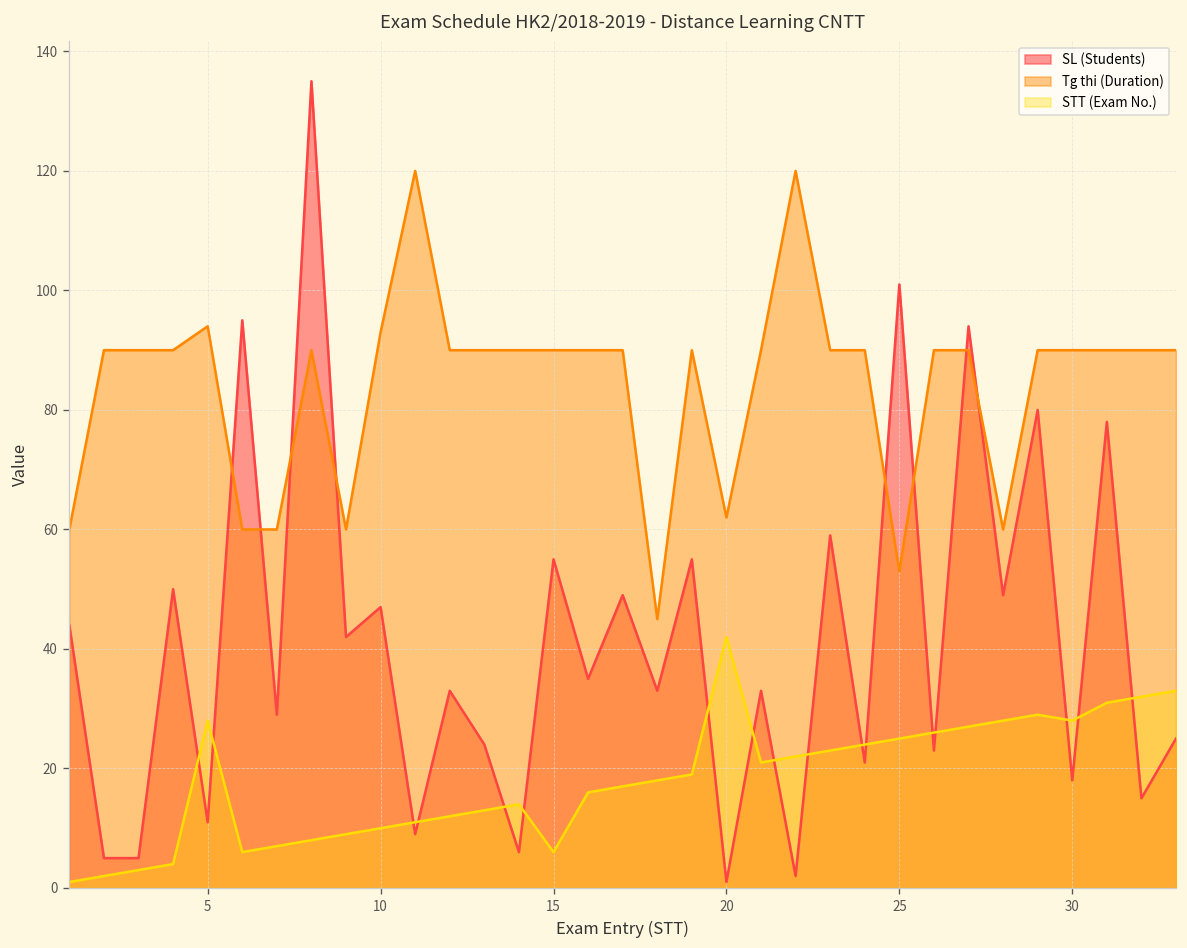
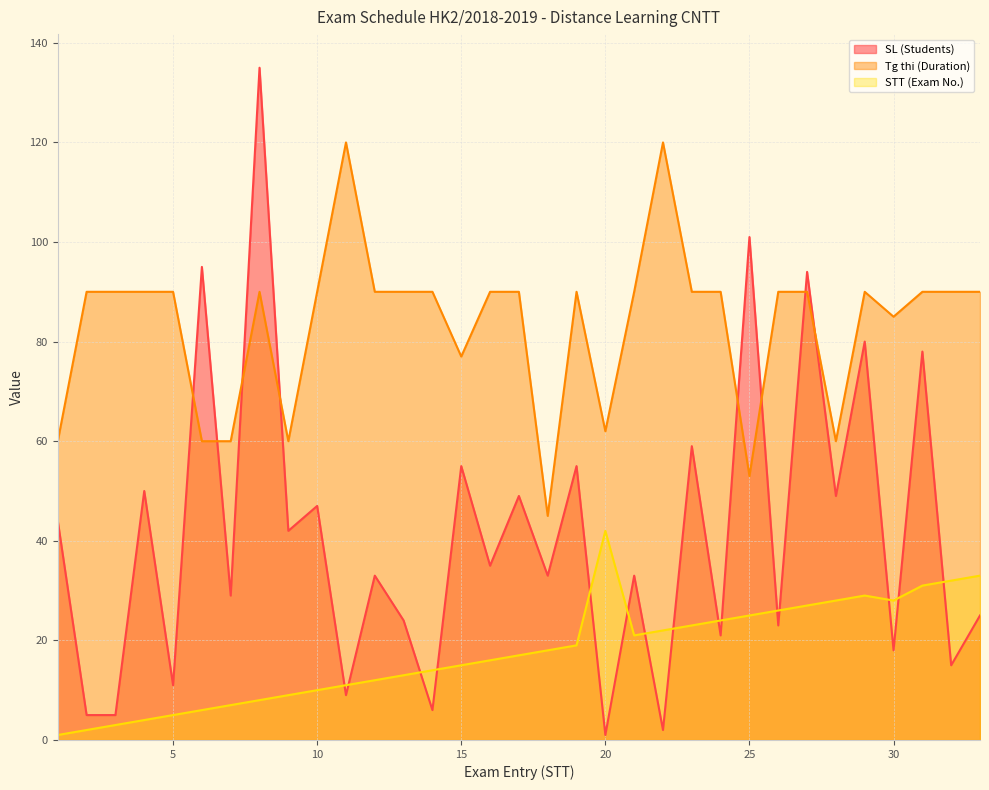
  {
    "SL (Students)": {
      "5": 11,
      "10": 47,
      "15": 55,
      "20": 1,
      "25": 101,
      "30": 18
    },
    "Tg thi (Duration)": {
-     "5": 94,
-     "10": 93,
-     "15": 90,
+     "5": 90,
+     "10": 90,
+     "15": 77,
      "20": 62,
      "25": 53,
-     "30": 90
+     "30": 85
    },
    "STT (Exam No.)": {
-     "5": 28,
+     "5": 5,
      "10": 10,
-     "15": 6,
+     "15": 15,
      "20": 42,
      "25": 25,
      "30": 28
    }
  }
